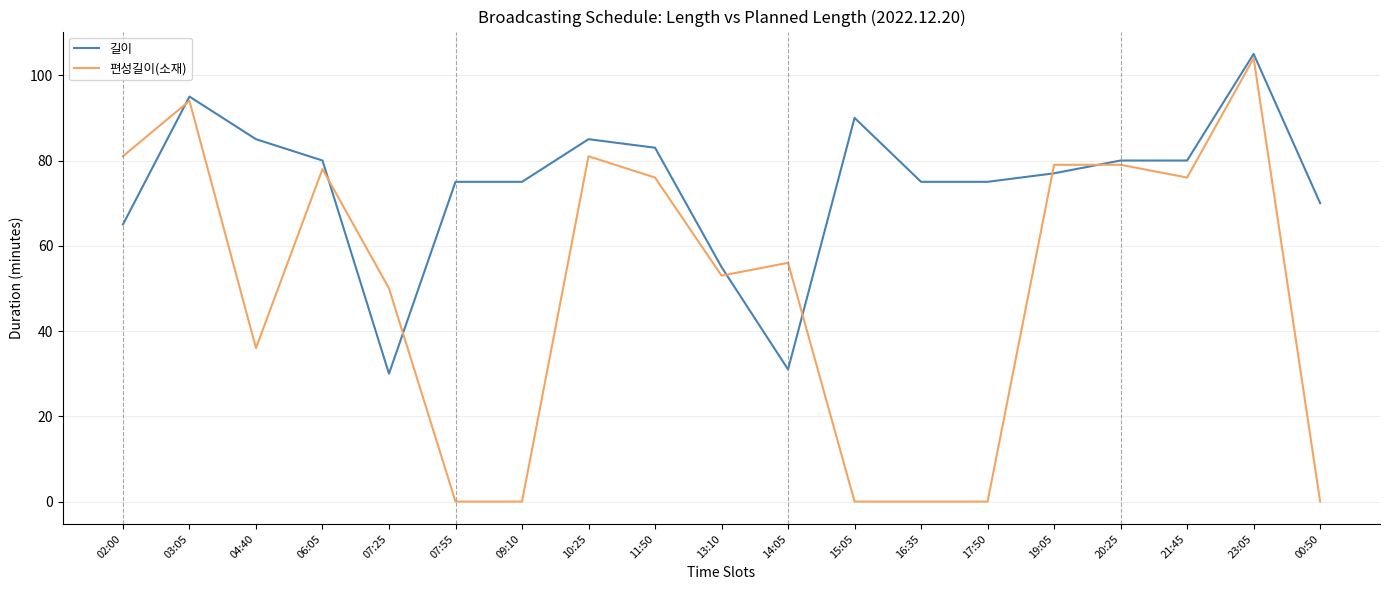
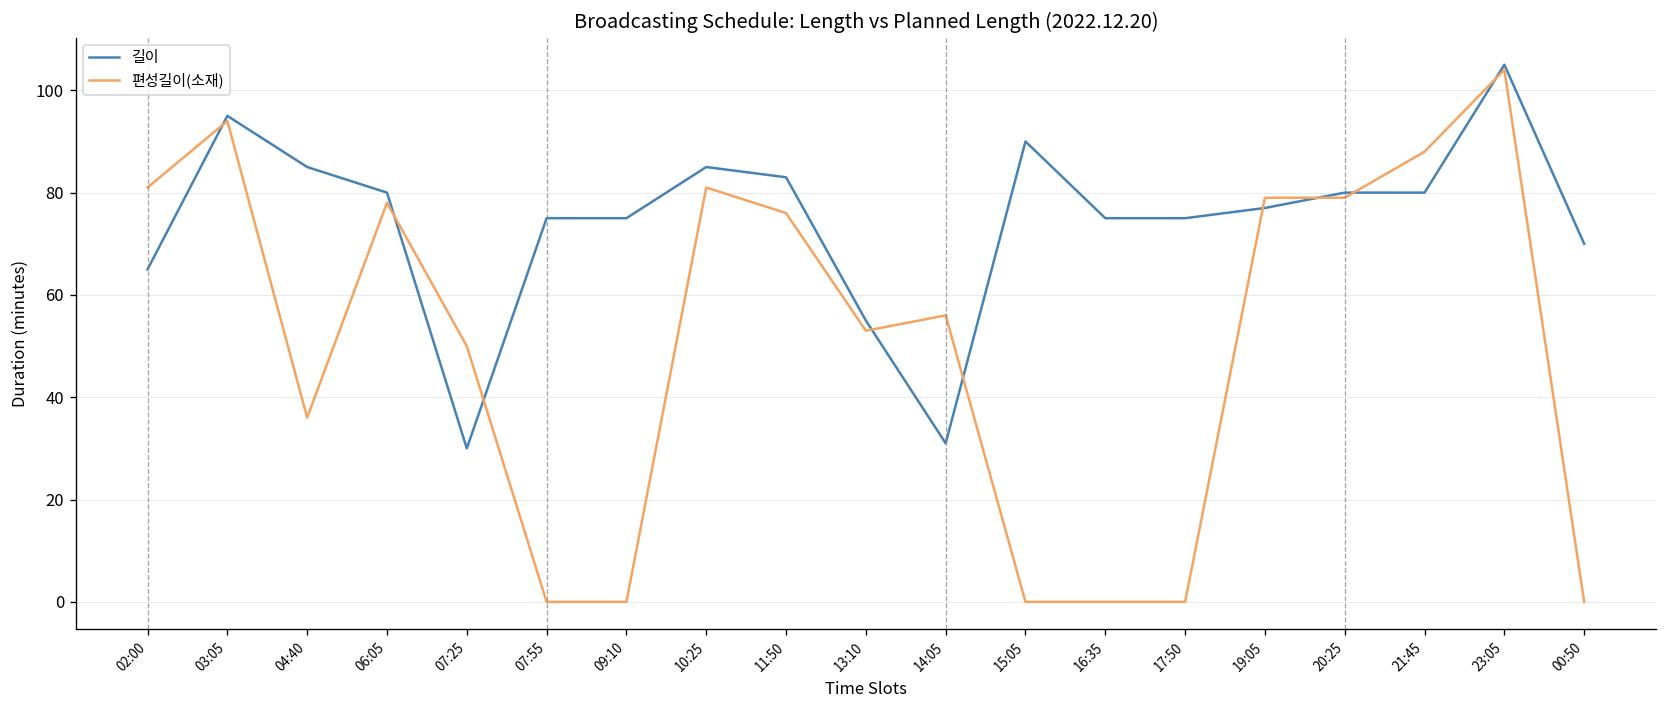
  {
    "길이": {
      "02:00": 65,
      "03:05": 95,
      "04:40": 85,
      "06:05": 80,
      "07:25": 30,
      "07:55": 75,
      "09:10": 75,
      "10:25": 85,
      "11:50": 83,
      "13:10": 55,
      "14:05": 31,
      "15:05": 90,
      "16:35": 75,
      "17:50": 75,
      "19:05": 77,
      "20:25": 80,
      "21:45": 80,
      "23:05": 105,
      "00:50": 70
    },
    "편성길이(소재)": {
      "02:00": 81,
      "03:05": 94,
      "04:40": 36,
      "06:05": 78,
      "07:25": 50,
      "07:55": 0,
      "09:10": 0,
      "10:25": 81,
      "11:50": 76,
      "13:10": 53,
      "14:05": 56,
      "15:05": 0,
      "16:35": 0,
      "17:50": 0,
      "19:05": 79,
      "20:25": 79,
-     "21:45": 76,
+     "21:45": 88,
      "23:05": 104,
      "00:50": 0
    }
  }
